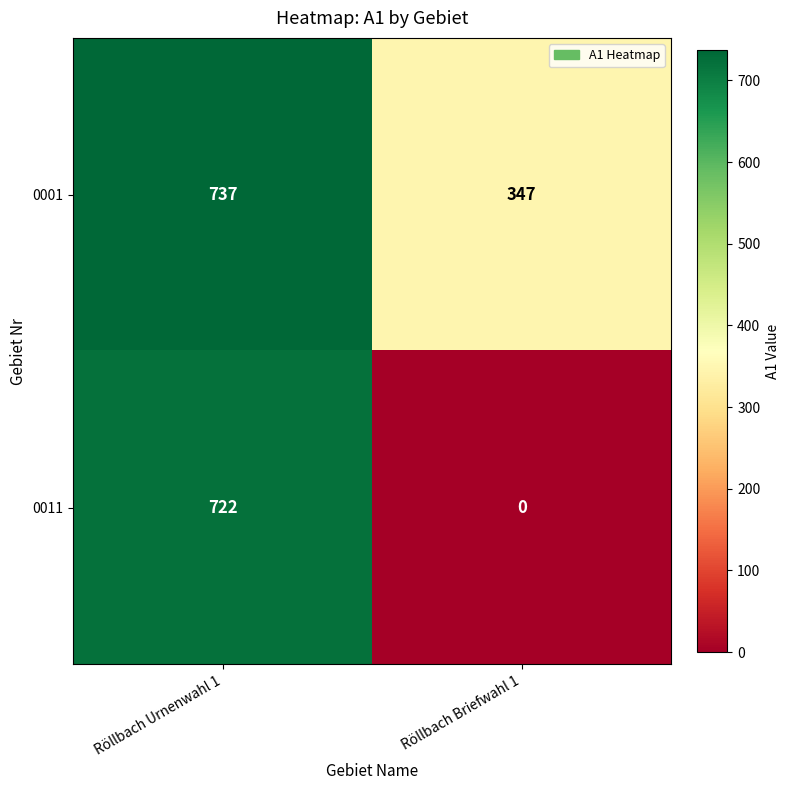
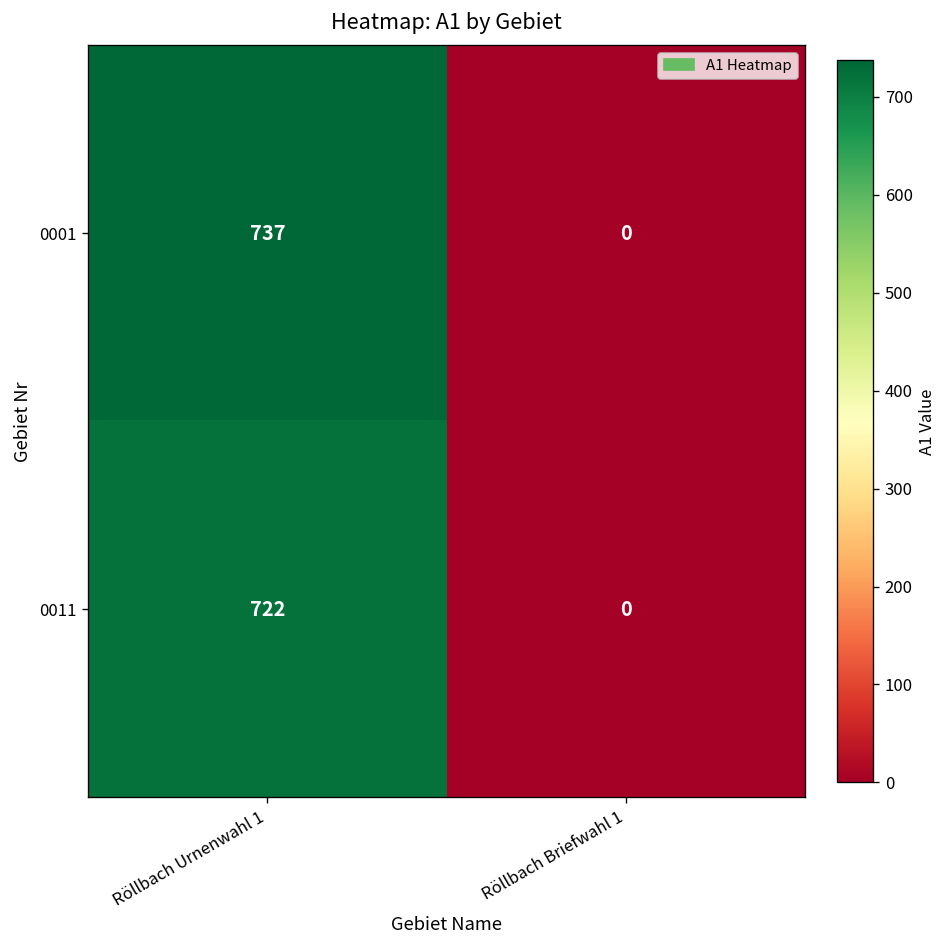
  {
    "0001": {
      "Röllbach Urnenwahl 1": 737,
-     "Röllbach Briefwahl 1": 347
+     "Röllbach Briefwahl 1": 0
    },
    "0011": {
      "Röllbach Urnenwahl 1": 722,
      "Röllbach Briefwahl 1": 0
    }
  }
